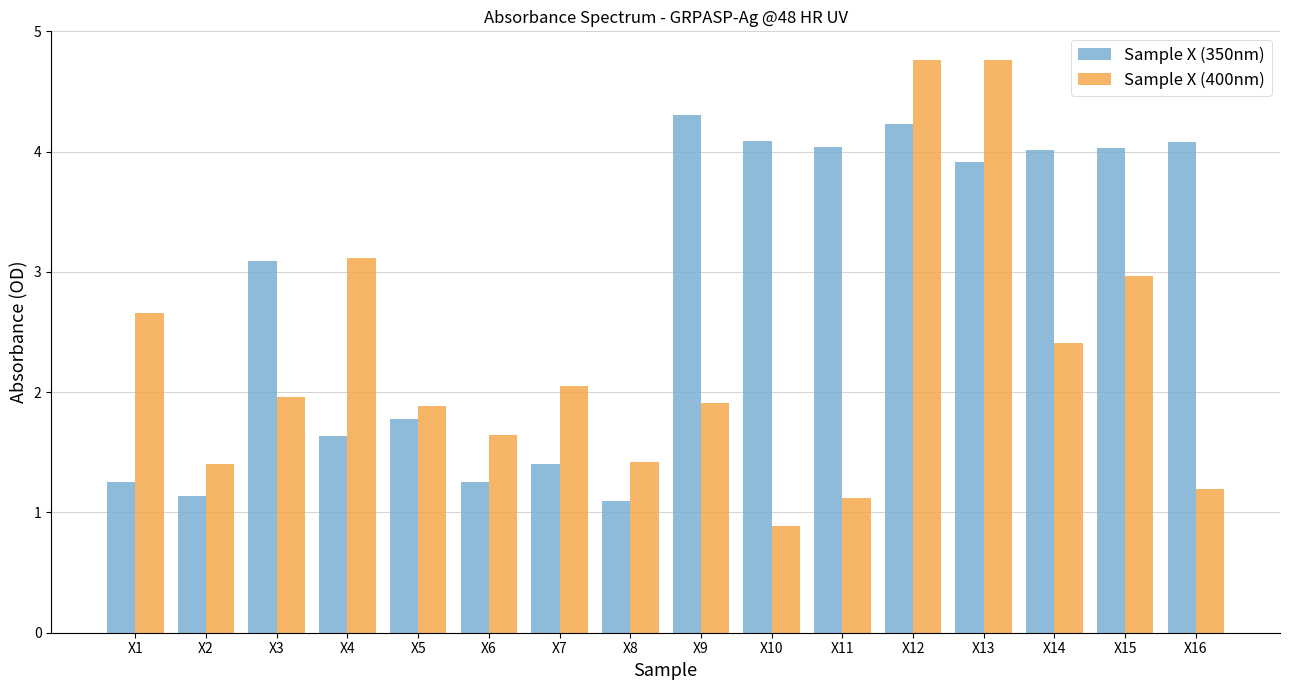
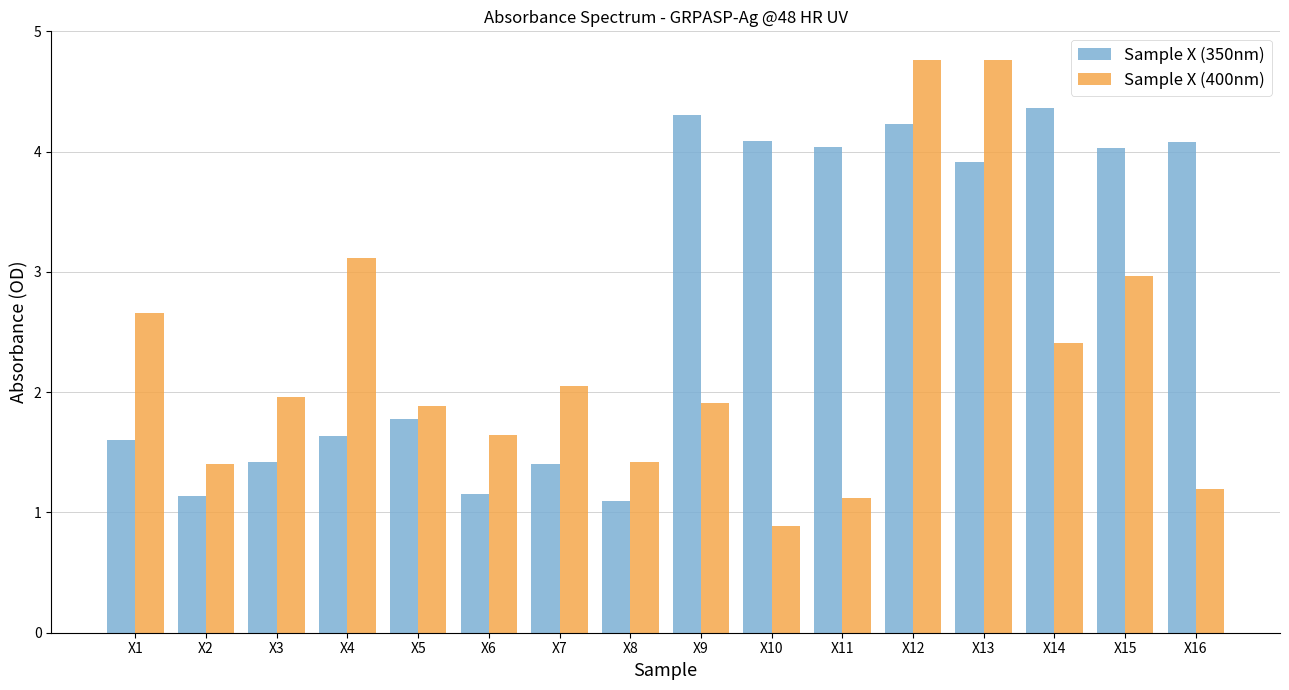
  {
    "Sample X (350nm)": {
-     "X1": 1.26,
+     "X1": 1.60,
      "X2": 1.14,
-     "X3": 3.09,
+     "X3": 1.42,
      "X4": 1.63,
      "X5": 1.77,
-     "X6": 1.25,
+     "X6": 1.16,
      "X7": 1.40,
      "X8": 1.09,
      "X9": 4.30,
      "X10": 4.09,
      "X11": 4.04,
      "X12": 4.23,
      "X13": 3.91,
-     "X14": 4.01,
+     "X14": 4.36,
      "X15": 4.03,
      "X16": 4.08
    },
    "Sample X (400nm)": {
      "X1": 2.66,
      "X2": 1.40,
      "X3": 1.96,
      "X4": 3.12,
      "X5": 1.89,
      "X6": 1.64,
      "X7": 2.05,
      "X8": 1.42,
      "X9": 1.91,
      "X10": 0.89,
      "X11": 1.12,
      "X12": 4.76,
      "X13": 4.76,
      "X14": 2.41,
      "X15": 2.96,
      "X16": 1.19
    }
  }
